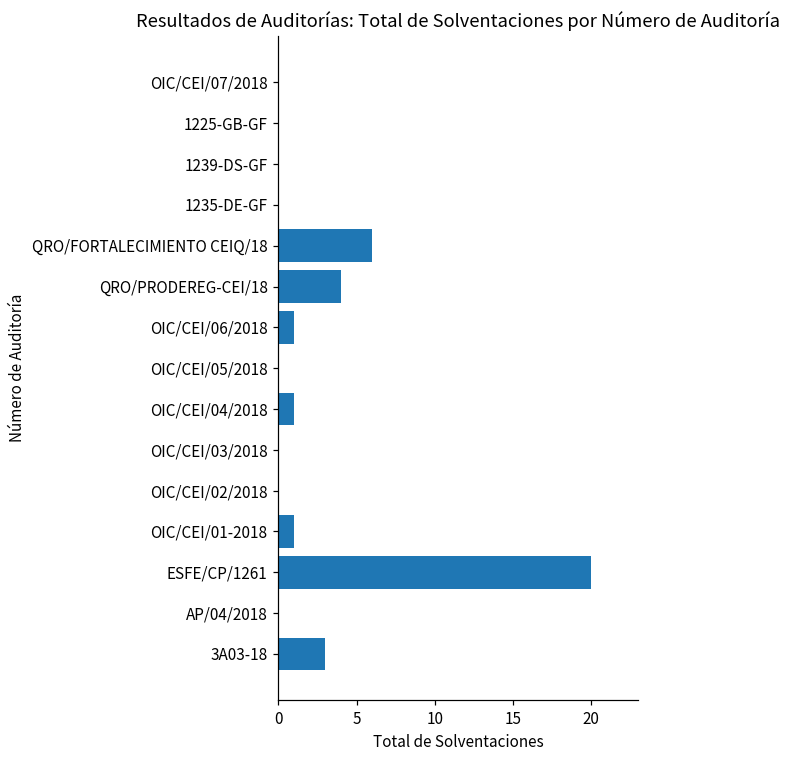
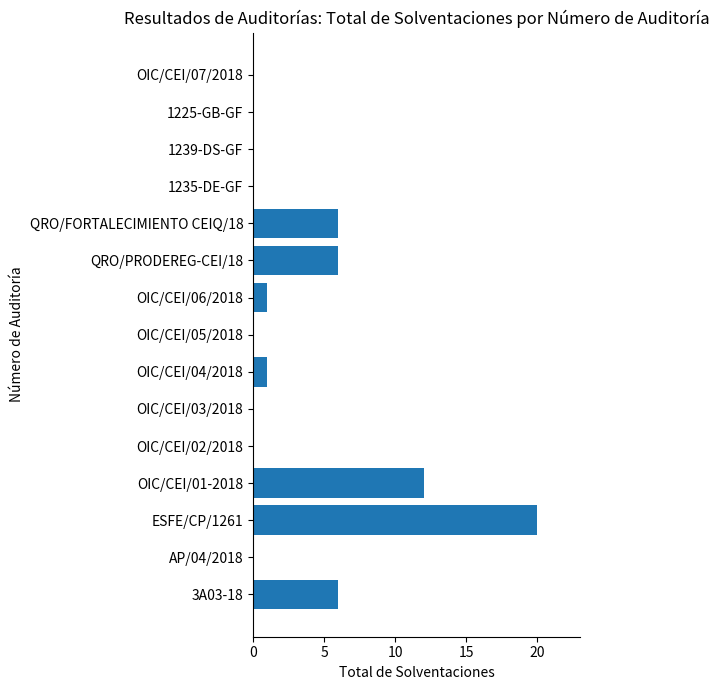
  {
    "OIC/CEI/07/2018": 0,
    "1225-GB-GF": 0,
    "1239-DS-GF": 0,
    "1235-DE-GF": 0,
    "QRO/FORTALECIMIENTO CEIQ/18": 6,
-   "QRO/PRODEREG-CEI/18": 4,
+   "QRO/PRODEREG-CEI/18": 6,
    "OIC/CEI/06/2018": 1,
    "OIC/CEI/05/2018": 0,
    "OIC/CEI/04/2018": 1,
    "OIC/CEI/03/2018": 0,
    "OIC/CEI/02/2018": 0,
-   "OIC/CEI/01-2018": 1,
+   "OIC/CEI/01-2018": 12,
    "ESFE/CP/1261": 20,
    "AP/04/2018": 0,
-   "3A03-18": 3
+   "3A03-18": 6
  }
